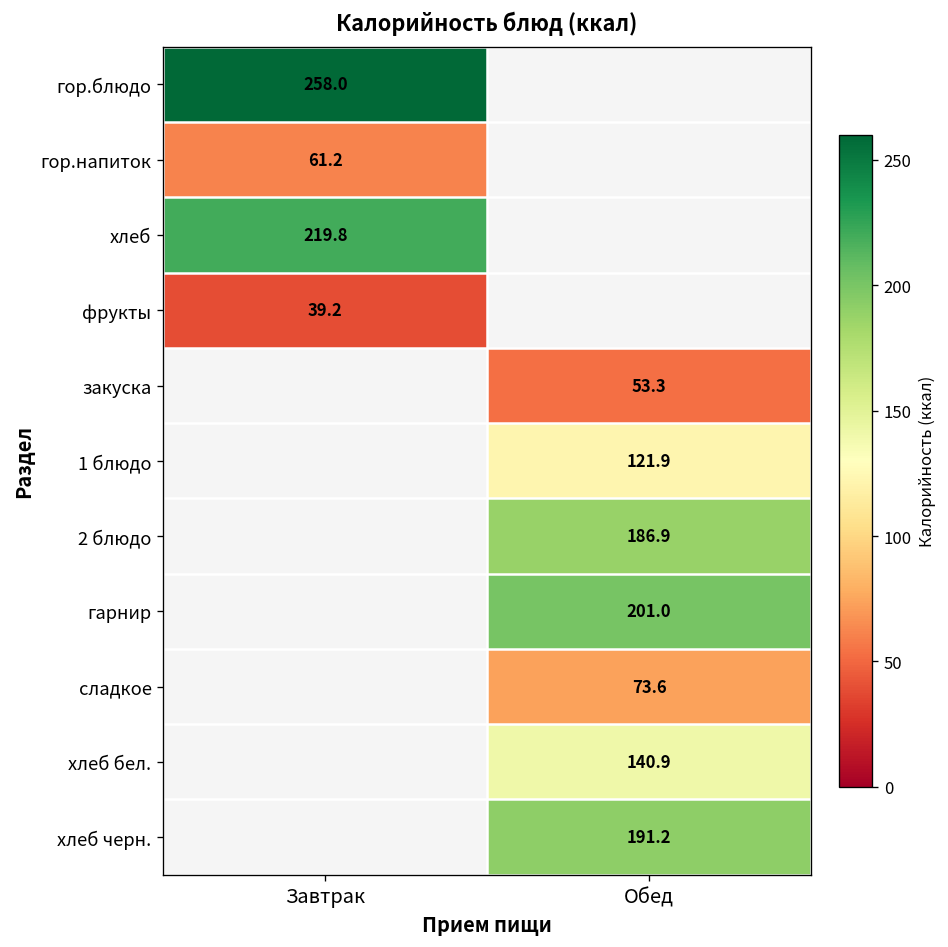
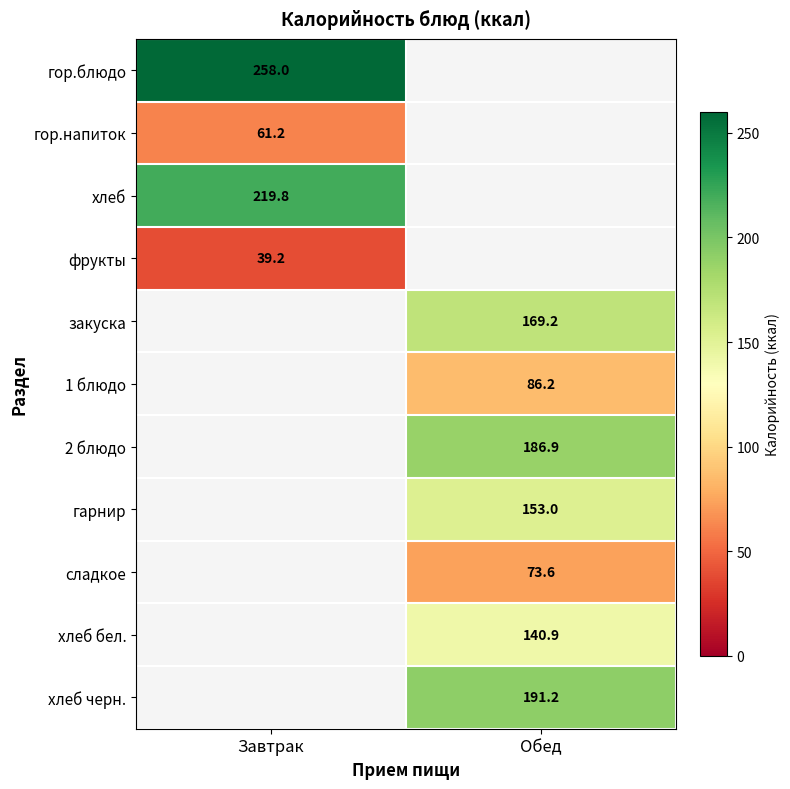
  {
    "гор.блюдо": {
      "Завтрак": 258.0
    },
    "гор.напиток": {
      "Завтрак": 61.2
    },
    "хлеб": {
      "Завтрак": 219.8
    },
    "фрукты": {
      "Завтрак": 39.2
    },
    "закуска": {
-     "Обед": 53.3
+     "Обед": 169.2
    },
    "1 блюдо": {
-     "Обед": 121.9
+     "Обед": 86.2
    },
    "2 блюдо": {
      "Обед": 186.9
    },
    "гарнир": {
-     "Обед": 201.0
+     "Обед": 153.0
    },
    "сладкое": {
      "Обед": 73.6
    },
    "хлеб бел.": {
      "Обед": 140.9
    },
    "хлеб черн.": {
      "Обед": 191.2
    }
  }
